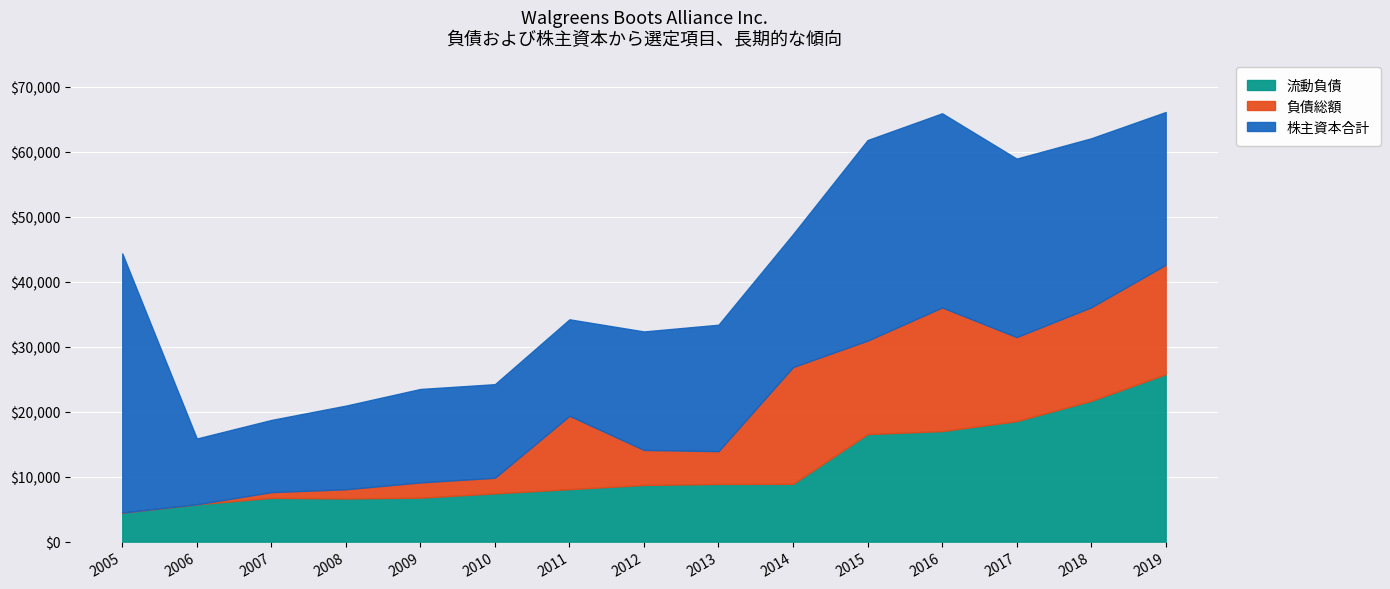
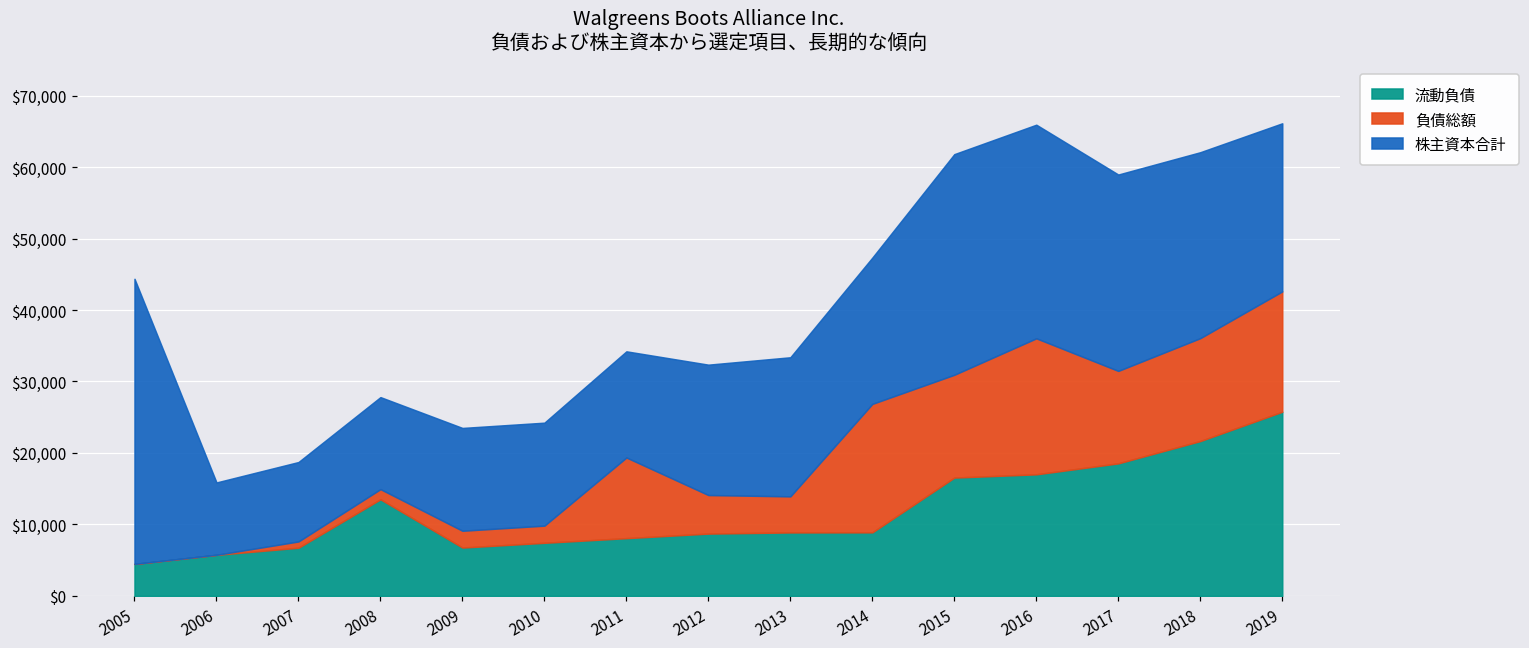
  {
    "流動負債": {
      "2007": "$7,000",
-     "2008": "$7,000",
+     "2008": "$14,000",
      "2009": "$7,000",
      "2010": "$7,000",
      "2011": "$8,000",
      "2012": "$9,000",
      "2013": "$9,000",
      "2014": "$9,000",
      "2015": "$17,000",
      "2016": "$17,000",
      "2017": "$19,000",
      "2018": "$22,000",
      "2019": "$26,000"
    },
    "負債総額": {
      "2007": "$1,000",
      "2008": "$1,000",
      "2009": "$2,000",
      "2010": "$2,000",
      "2011": "$11,000",
      "2012": "$5,000",
      "2013": "$5,000",
      "2014": "$18,000",
      "2015": "$14,000",
      "2016": "$19,000",
      "2017": "$13,000",
      "2018": "$14,000",
      "2019": "$17,000"
    },
    "株主資本合計": {
      "2005": "$40,000",
      "2006": "$10,000",
      "2007": "$11,000",
      "2008": "$13,000",
      "2009": "$14,000",
      "2010": "$14,000",
      "2011": "$15,000",
      "2012": "$18,000",
      "2013": "$19,000",
      "2014": "$20,000",
      "2015": "$31,000",
      "2016": "$30,000",
      "2017": "$27,000",
      "2018": "$26,000",
      "2019": "$24,000"
    }
  }
